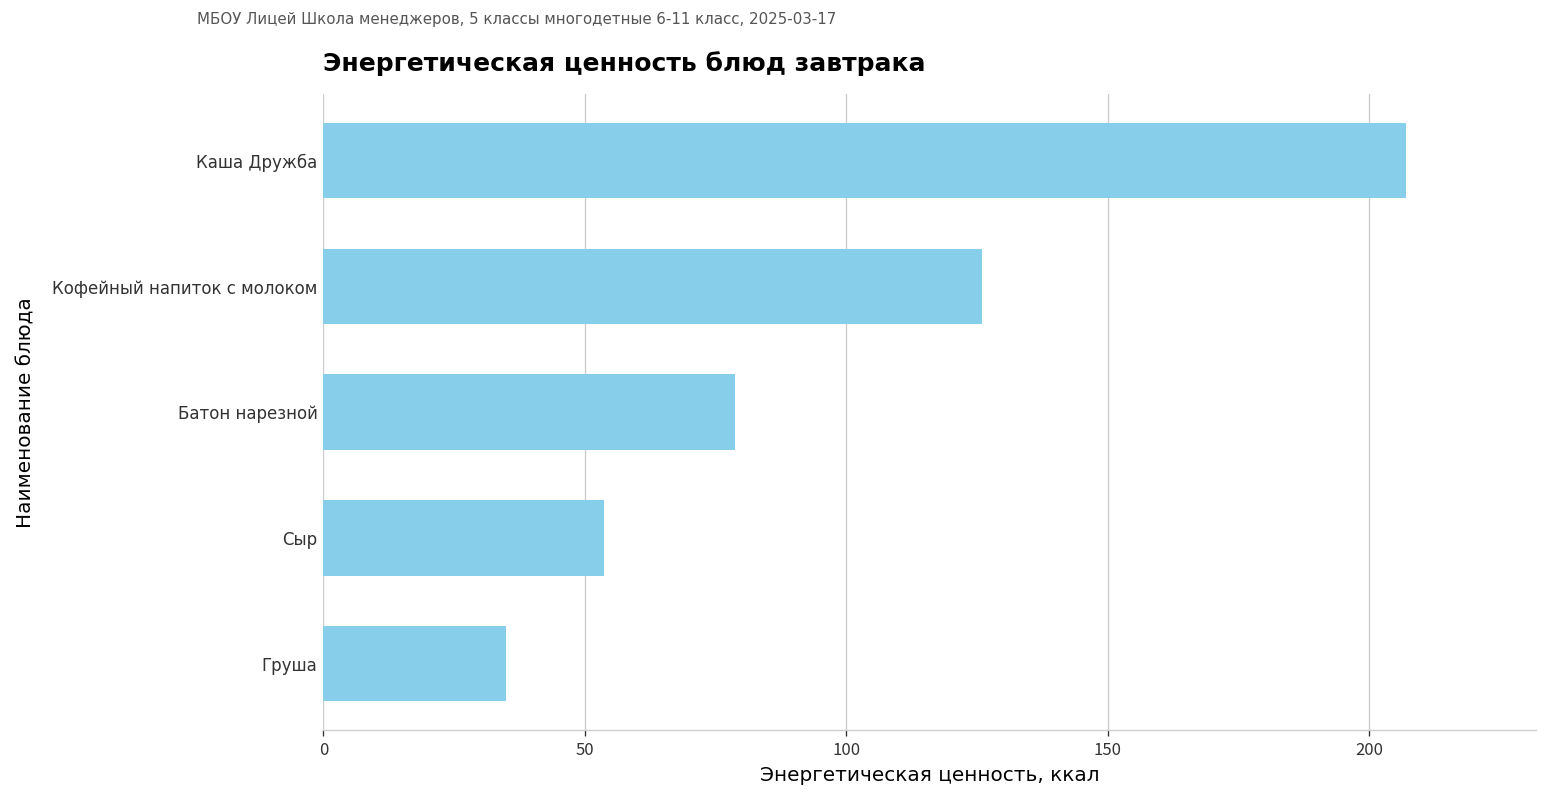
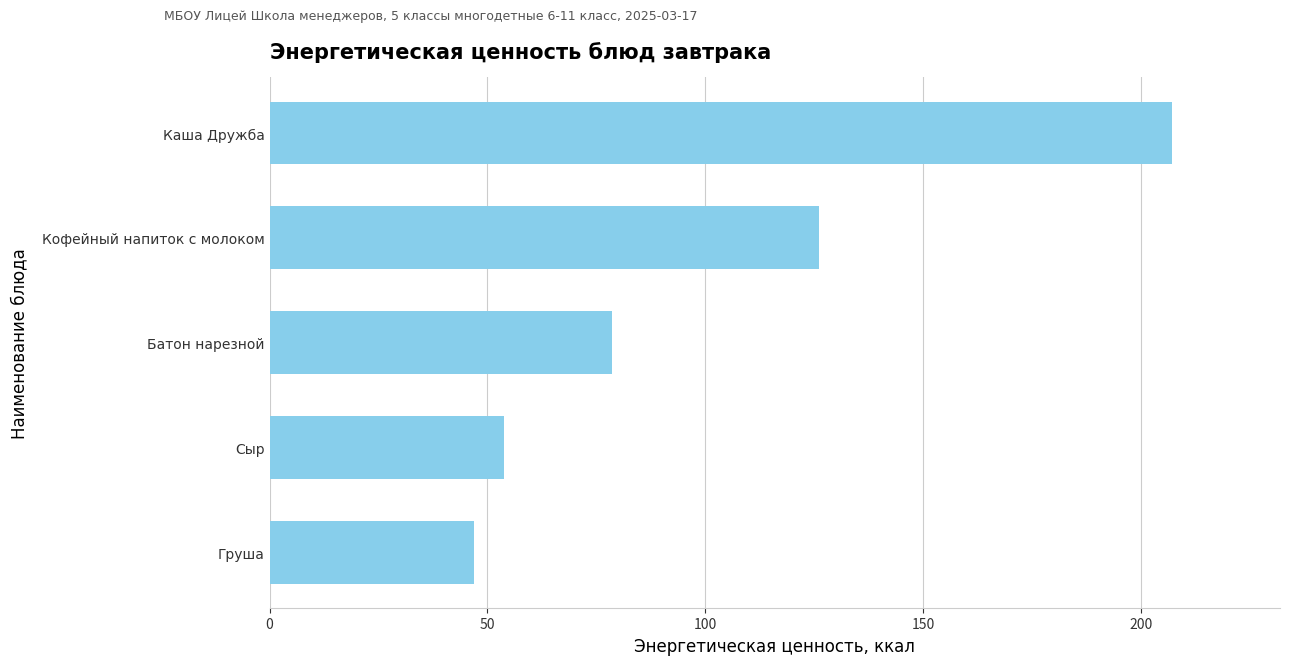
  {
    "Каша Дружба": 207,
    "Кофейный напиток с молоком": 126,
    "Батон нарезной": 79,
    "Сыр": 54,
-   "Груша": 35
+   "Груша": 47
  }
